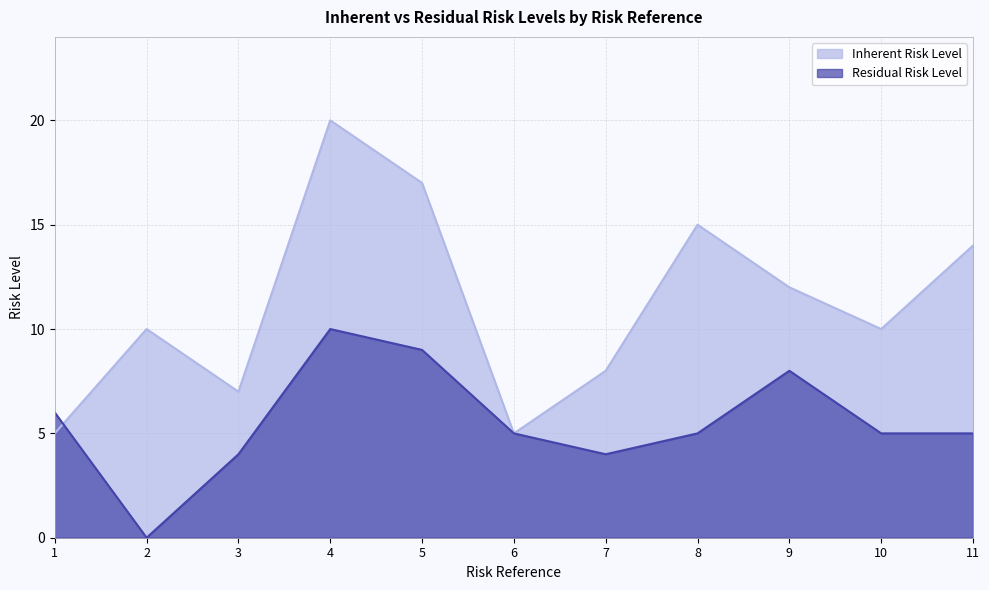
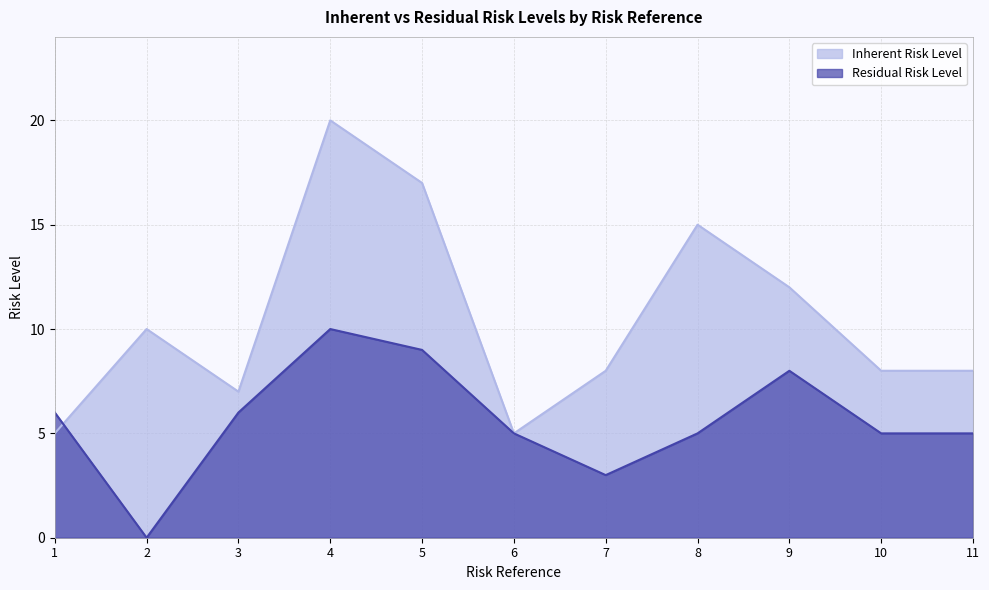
  {
    "Inherent Risk Level": {
      "1": 5,
      "2": 10,
      "3": 7,
      "4": 20,
      "5": 17,
      "7": 8,
      "8": 15,
      "9": 12,
-     "10": 10,
-     "11": 14
+     "10": 8,
+     "11": 8
    },
    "Residual Risk Level": {
      "1": 6,
      "2": 0,
-     "3": 4,
+     "3": 6,
      "4": 10,
      "5": 9,
-     "7": 4,
+     "7": 3,
      "8": 5,
      "9": 8,
      "10": 5,
      "11": 5
    }
  }
